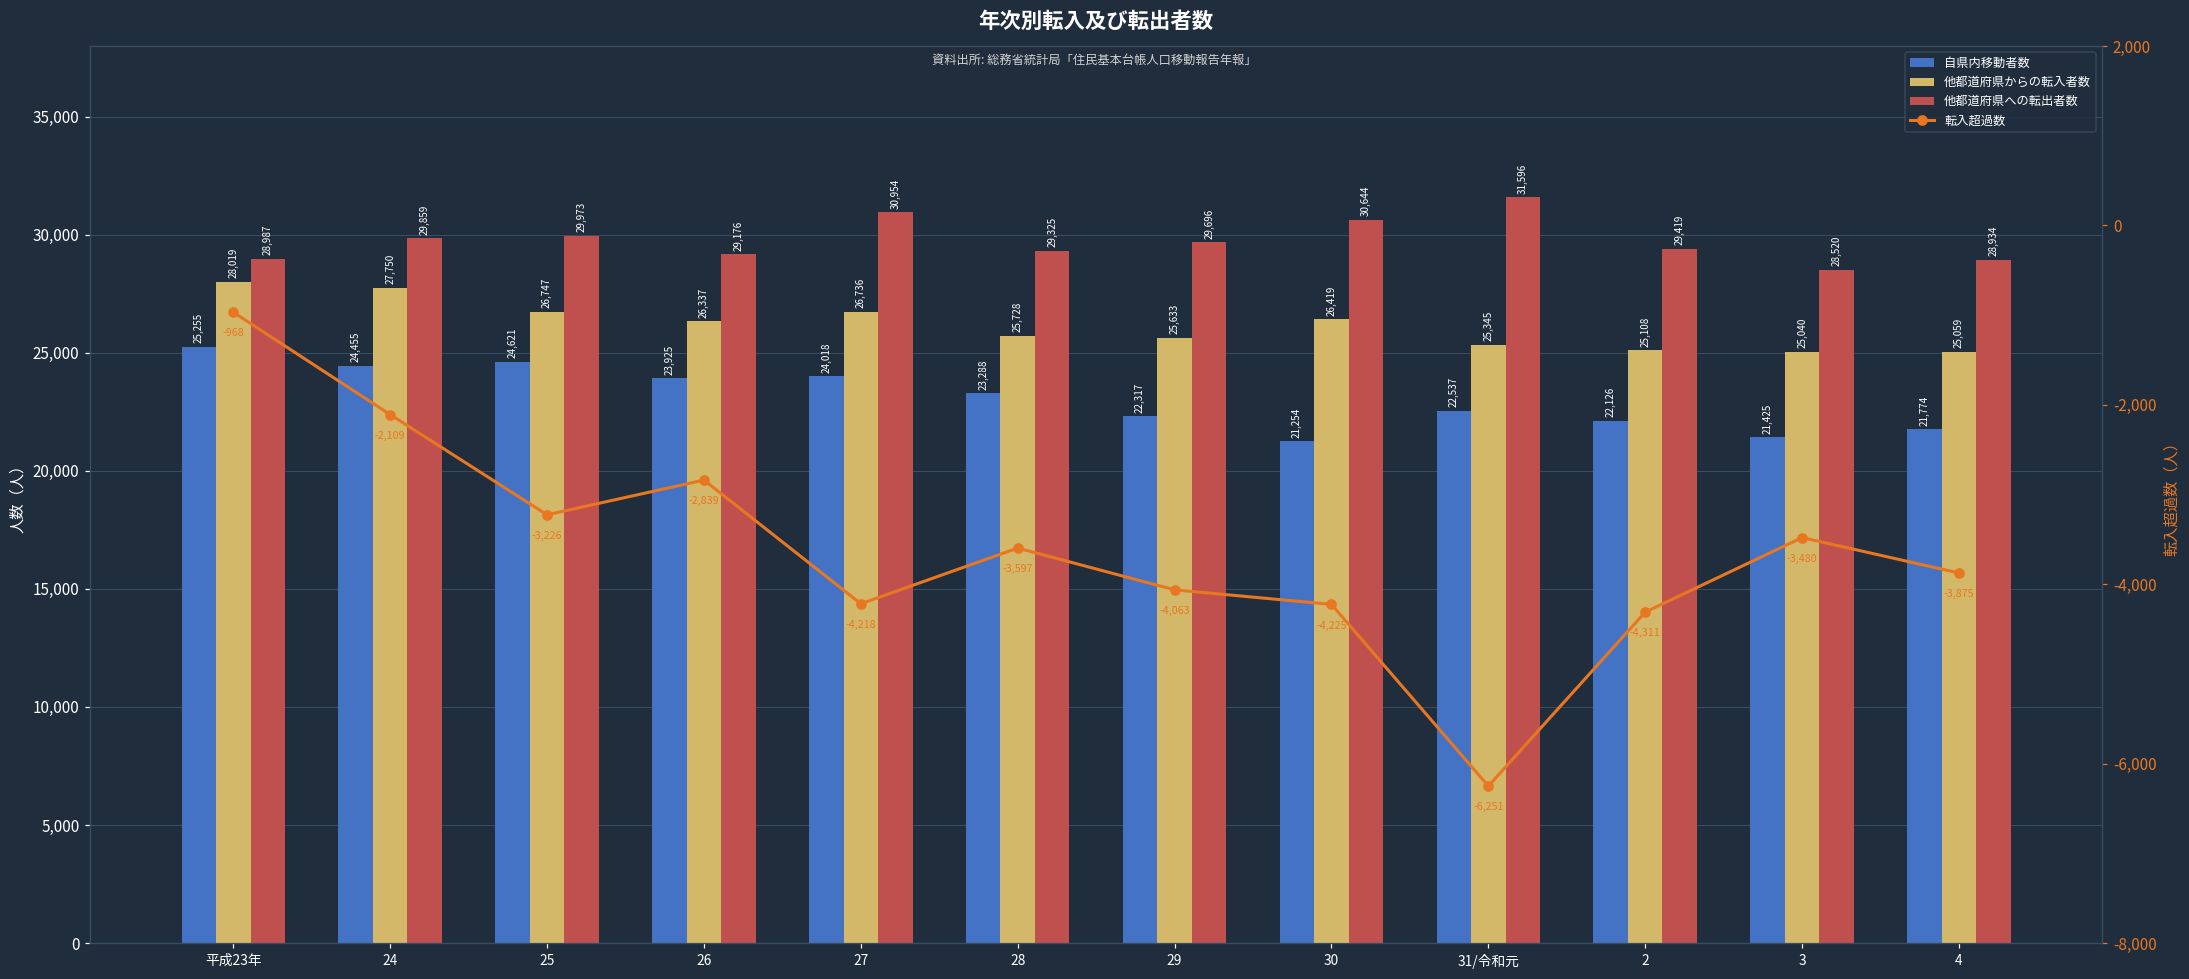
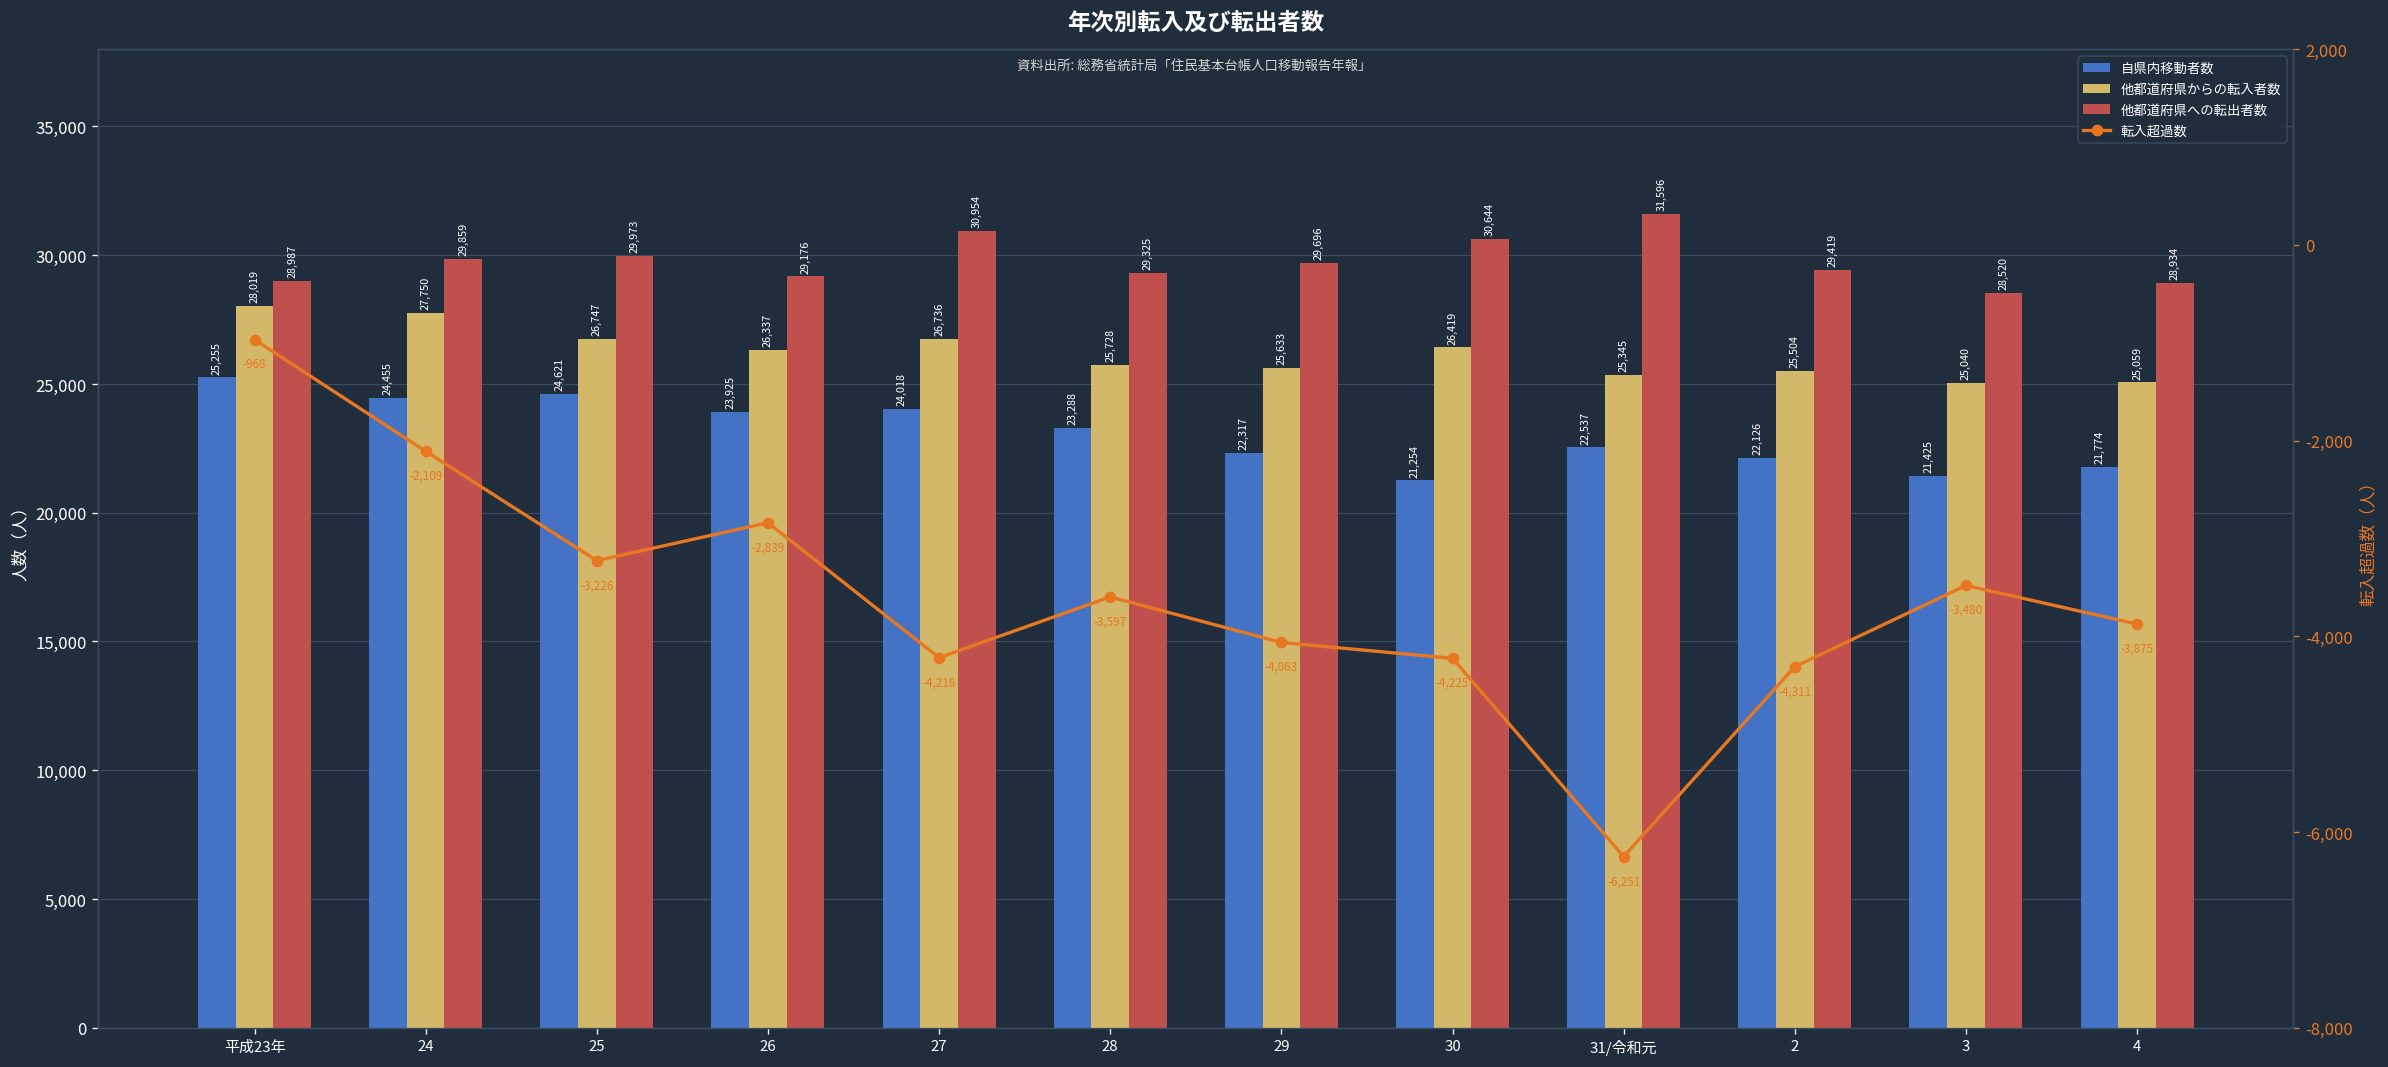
  {
    "自県内移動者数": {
      "平成23年": "25,255",
      "24": "24,455",
      "25": "24,621",
      "26": "23,925",
      "27": "24,018",
      "28": "23,288",
      "29": "22,317",
      "30": "21,254",
      "31/令和元": "22,537",
      "2": "22,126",
      "3": "21,425",
      "4": "21,774"
    },
    "他都道府県からの転入者数": {
      "平成23年": "28,019",
      "24": "27,750",
      "25": "26,747",
      "26": "26,337",
      "27": "26,736",
      "28": "25,728",
      "29": "25,633",
      "30": "26,419",
      "31/令和元": "25,345",
-     "2": "25,108",
+     "2": "25,504",
      "3": "25,040",
      "4": "25,059"
    },
    "他都道府県への転出者数": {
      "平成23年": "28,987",
      "24": "29,859",
      "25": "29,973",
      "26": "29,176",
      "27": "30,954",
      "28": "29,325",
      "29": "29,696",
      "30": "30,644",
      "31/令和元": "31,596",
      "2": "29,419",
      "3": "28,520",
      "4": "28,934"
    },
    "転入超過数": {
      "平成23年": "-968",
      "24": "-2,109",
      "25": "-3,226",
      "26": "-2,839",
      "27": "-4,218",
      "28": "-3,597",
      "29": "-4,063",
      "30": "-4,225",
      "31/令和元": "-6,251",
      "2": "-4,311",
      "3": "-3,480",
      "4": "-3,875"
    }
  }
